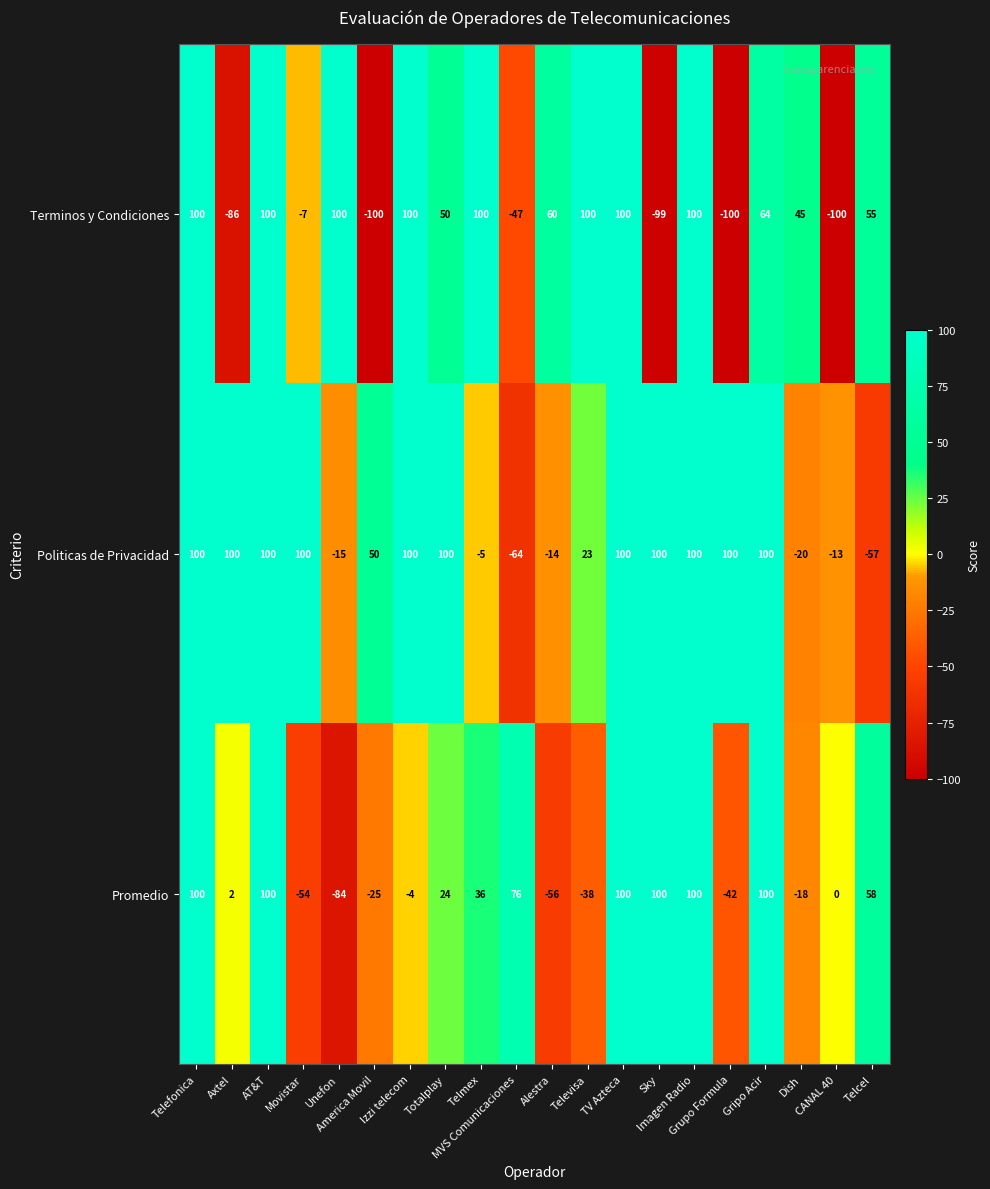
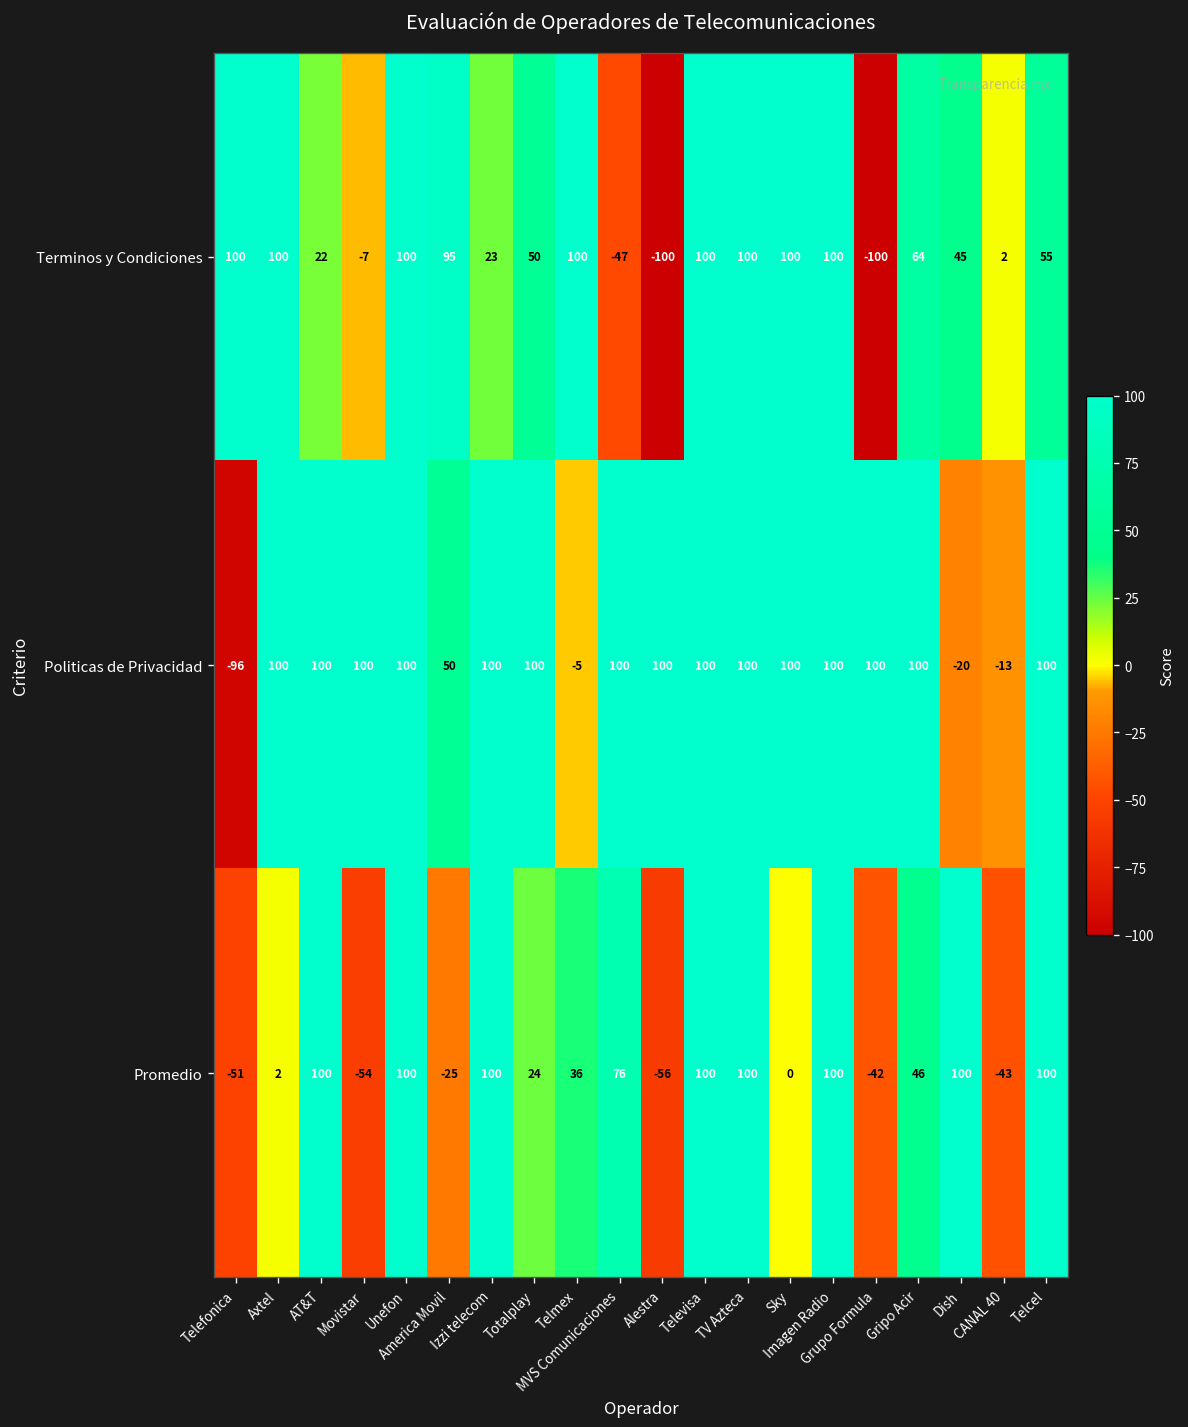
  {
    "Terminos y Condiciones": {
      "Telefonica": 100,
-     "Axtel": -86,
-     "AT&T": 100,
+     "Axtel": 100,
+     "AT&T": 22,
      "Movistar": -7,
      "Unefon": 100,
-     "America Movil": -100,
-     "Izzi telecom": 100,
+     "America Movil": 95,
+     "Izzi telecom": 23,
      "Totalplay": 50,
      "Telmex": 100,
      "MVS Comunicaciones": -47,
-     "Alestra": 60,
+     "Alestra": -100,
      "Televisa": 100,
      "TV Azteca": 100,
-     "Sky": -99,
+     "Sky": 100,
      "Imagen Radio": 100,
      "Grupo Formula": -100,
      "Gripo Acir": 64,
      "Dish": 45,
-     "CANAL 40": -100,
+     "CANAL 40": 2,
      "Telcel": 55
    },
    "Politicas de Privacidad": {
-     "Telefonica": 100,
+     "Telefonica": -96,
      "Axtel": 100,
      "AT&T": 100,
      "Movistar": 100,
-     "Unefon": -15,
+     "Unefon": 100,
      "America Movil": 50,
      "Izzi telecom": 100,
      "Totalplay": 100,
      "Telmex": -5,
-     "MVS Comunicaciones": -64,
-     "Alestra": -14,
-     "Televisa": 23,
+     "MVS Comunicaciones": 100,
+     "Alestra": 100,
+     "Televisa": 100,
      "TV Azteca": 100,
      "Sky": 100,
      "Imagen Radio": 100,
      "Grupo Formula": 100,
      "Gripo Acir": 100,
      "Dish": -20,
      "CANAL 40": -13,
-     "Telcel": -57
+     "Telcel": 100
    },
    "Promedio": {
-     "Telefonica": 100,
+     "Telefonica": -51,
      "Axtel": 2,
      "AT&T": 100,
      "Movistar": -54,
-     "Unefon": -84,
+     "Unefon": 100,
      "America Movil": -25,
-     "Izzi telecom": -4,
+     "Izzi telecom": 100,
      "Totalplay": 24,
      "Telmex": 36,
      "MVS Comunicaciones": 76,
      "Alestra": -56,
-     "Televisa": -38,
+     "Televisa": 100,
      "TV Azteca": 100,
-     "Sky": 100,
+     "Sky": 0,
      "Imagen Radio": 100,
      "Grupo Formula": -42,
-     "Gripo Acir": 100,
-     "Dish": -18,
-     "CANAL 40": 0,
-     "Telcel": 58
+     "Gripo Acir": 46,
+     "Dish": 100,
+     "CANAL 40": -43,
+     "Telcel": 100
    }
  }
